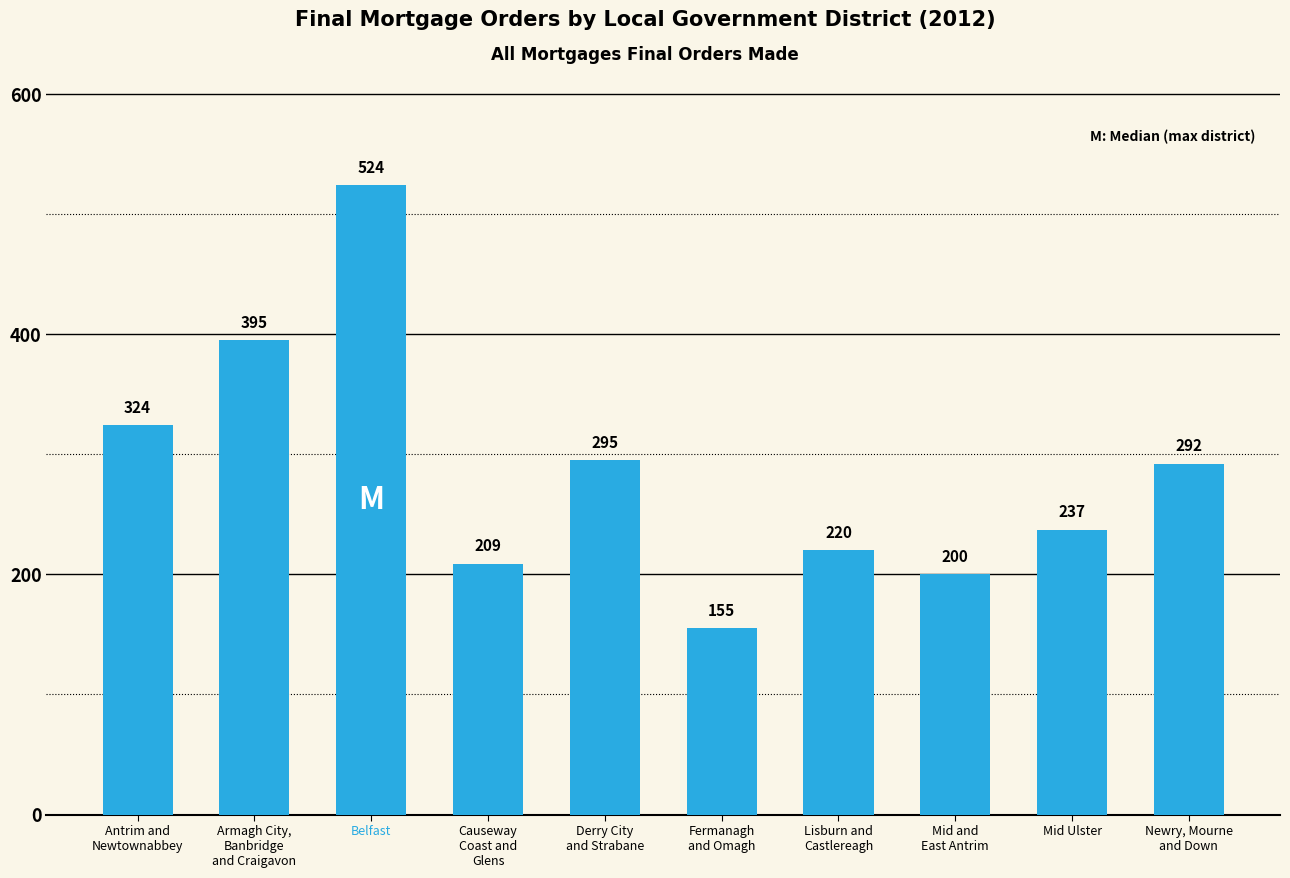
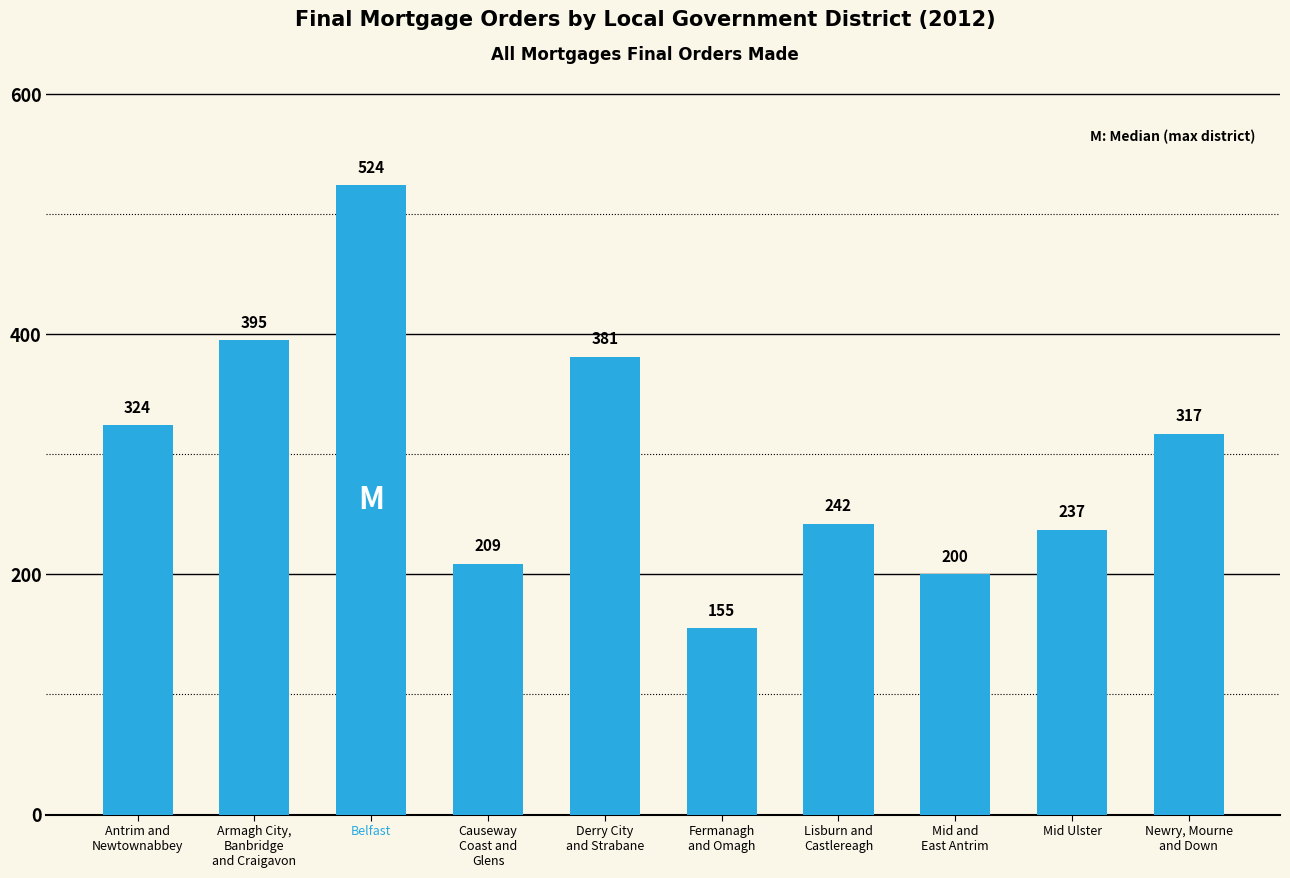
  {
    "Antrim and Newtownabbey": 324,
    "Armagh City, Banbridge and Craigavon": 395,
    "Belfast": 524,
    "Causeway Coast and Glens": 209,
-   "Derry City and Strabane": 295,
+   "Derry City and Strabane": 381,
    "Fermanagh and Omagh": 155,
-   "Lisburn and Castlereagh": 220,
+   "Lisburn and Castlereagh": 242,
    "Mid and East Antrim": 200,
    "Mid Ulster": 237,
-   "Newry, Mourne and Down": 292
+   "Newry, Mourne and Down": 317
  }
